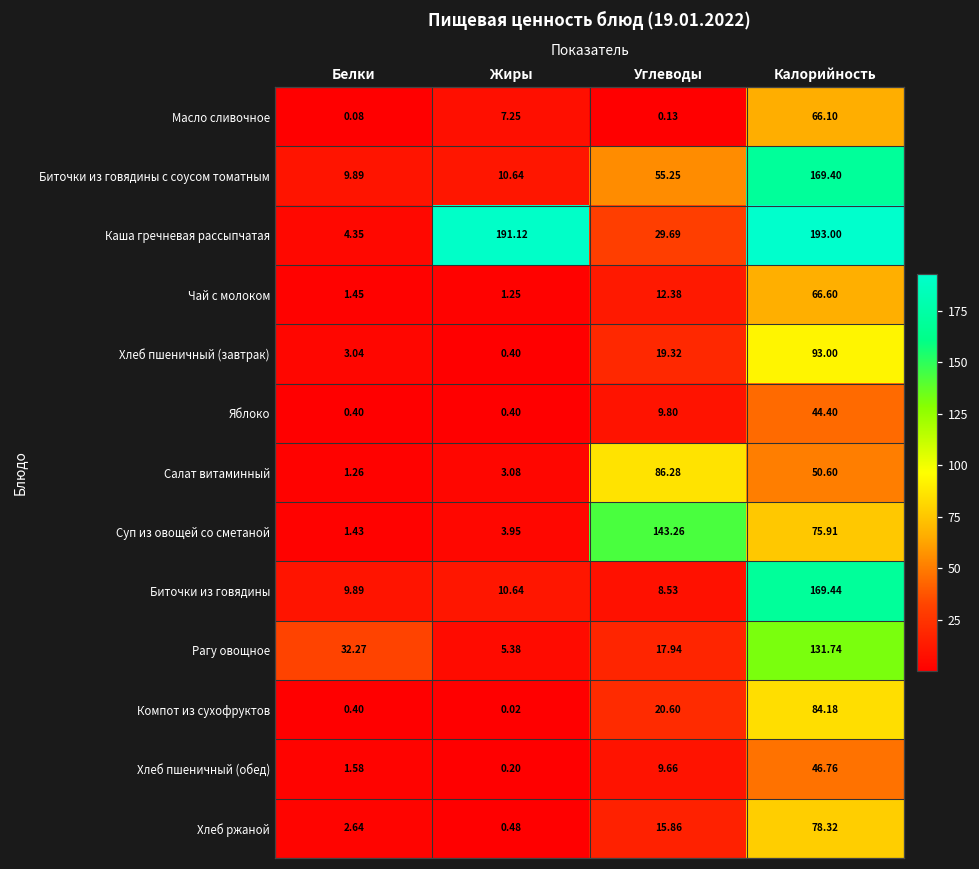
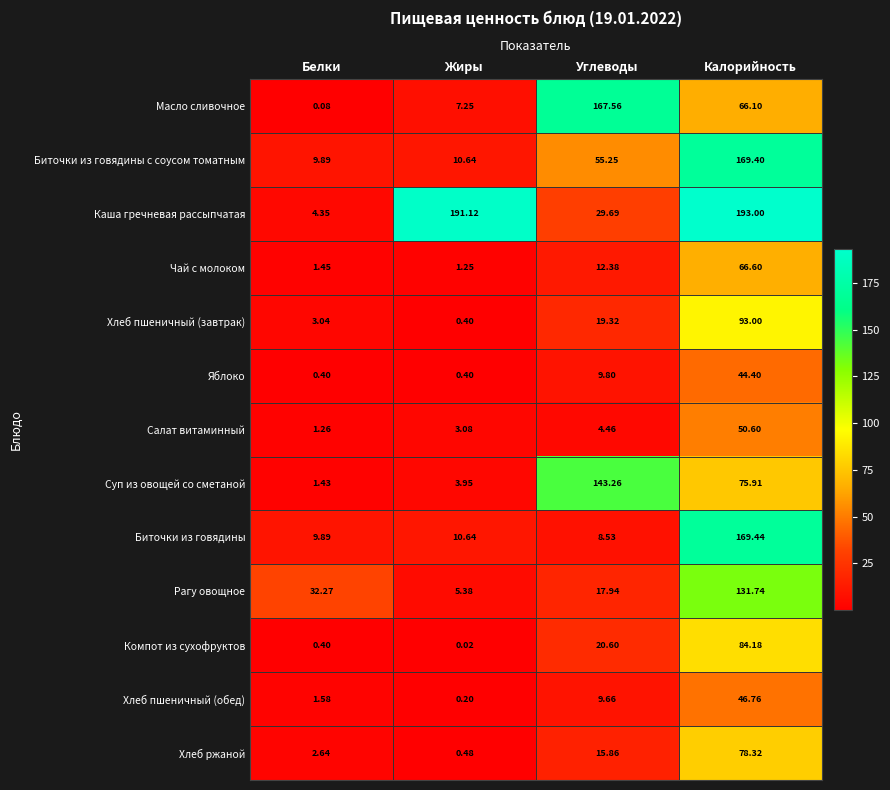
  {
    "Масло сливочное": {
      "Белки": 0.08,
      "Жиры": 7.25,
-     "Углеводы": 0.13,
+     "Углеводы": 167.56,
      "Калорийность": 66.10
    },
    "Биточки из говядины с соусом томатным": {
      "Белки": 9.89,
      "Жиры": 10.64,
      "Углеводы": 55.25,
      "Калорийность": 169.40
    },
    "Каша гречневая рассыпчатая": {
      "Белки": 4.35,
      "Жиры": 191.12,
      "Углеводы": 29.69,
      "Калорийность": 193.00
    },
    "Чай с молоком": {
      "Белки": 1.45,
      "Жиры": 1.25,
      "Углеводы": 12.38,
      "Калорийность": 66.60
    },
    "Хлеб пшеничный (завтрак)": {
      "Белки": 3.04,
      "Жиры": 0.40,
      "Углеводы": 19.32,
      "Калорийность": 93.00
    },
    "Яблоко": {
      "Белки": 0.40,
      "Жиры": 0.40,
      "Углеводы": 9.80,
      "Калорийность": 44.40
    },
    "Салат витаминный": {
      "Белки": 1.26,
      "Жиры": 3.08,
-     "Углеводы": 86.28,
+     "Углеводы": 4.46,
      "Калорийность": 50.60
    },
    "Суп из овощей со сметаной": {
      "Белки": 1.43,
      "Жиры": 3.95,
      "Углеводы": 143.26,
      "Калорийность": 75.91
    },
    "Биточки из говядины": {
      "Белки": 9.89,
      "Жиры": 10.64,
      "Углеводы": 8.53,
      "Калорийность": 169.44
    },
    "Рагу овощное": {
      "Белки": 32.27,
      "Жиры": 5.38,
      "Углеводы": 17.94,
      "Калорийность": 131.74
    },
    "Компот из сухофруктов": {
      "Белки": 0.40,
      "Жиры": 0.02,
      "Углеводы": 20.60,
      "Калорийность": 84.18
    },
    "Хлеб пшеничный (обед)": {
      "Белки": 1.58,
      "Жиры": 0.20,
      "Углеводы": 9.66,
      "Калорийность": 46.76
    },
    "Хлеб ржаной": {
      "Белки": 2.64,
      "Жиры": 0.48,
      "Углеводы": 15.86,
      "Калорийность": 78.32
    }
  }
